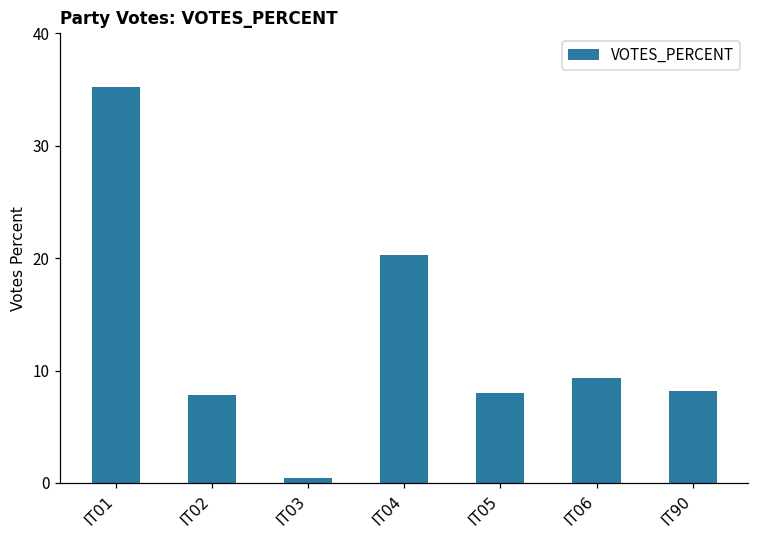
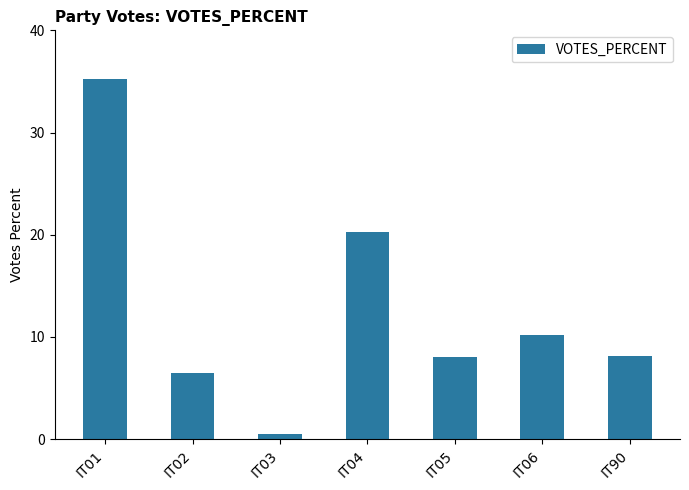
  {
    "IT01": 35.3,
-   "IT02": 7.9,
+   "IT02": 6.5,
    "IT03": 0.5,
    "IT04": 20.3,
    "IT05": 8.0,
-   "IT06": 9.3,
+   "IT06": 10.2,
    "IT90": 8.2
  }
